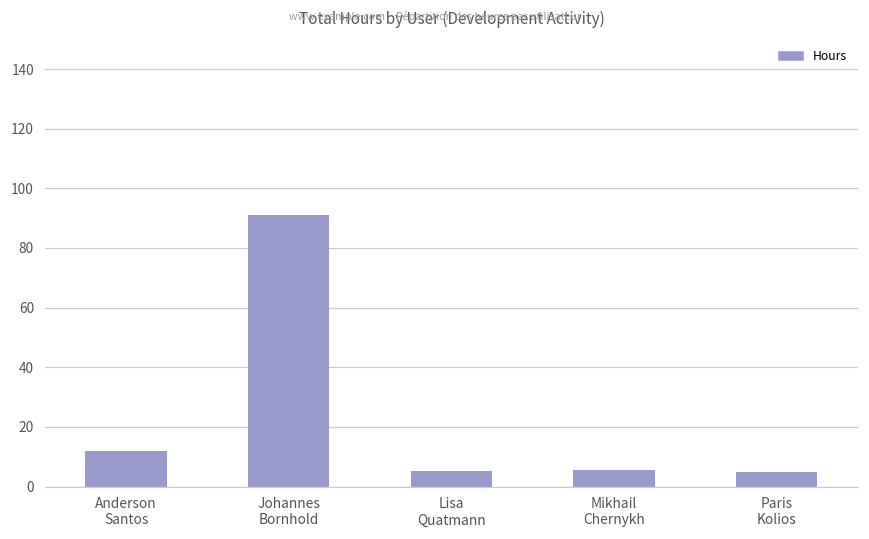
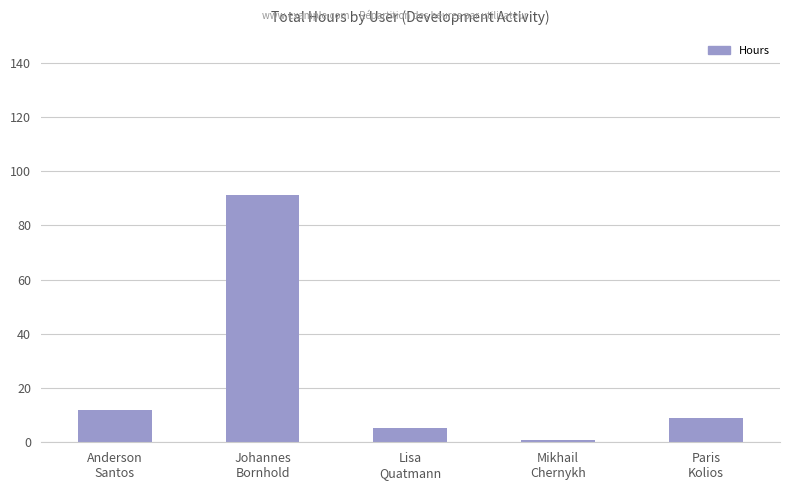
  {
    "Anderson Santos": 12,
    "Johannes Bornhold": 91,
    "Lisa Quatmann": 5,
-   "Mikhail Chernykh": 6,
-   "Paris Kolios": 5
+   "Mikhail Chernykh": 1,
+   "Paris Kolios": 9
  }
